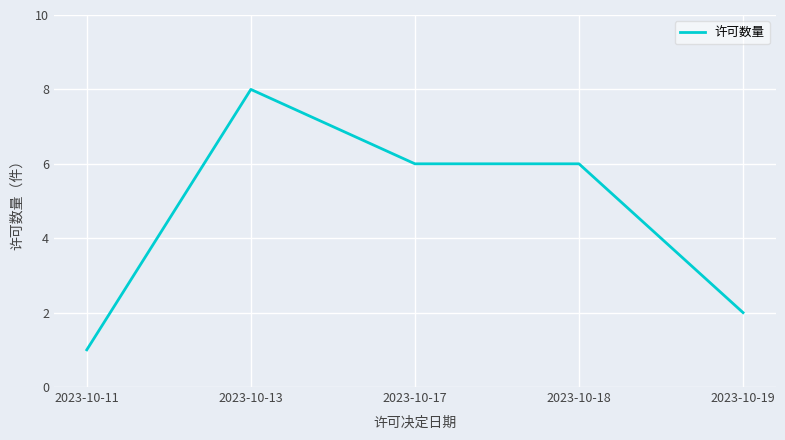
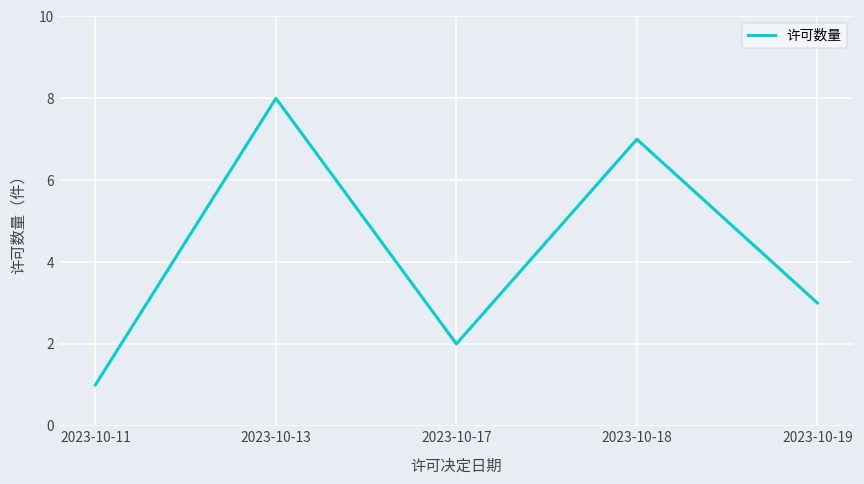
  {
    "2023-10-11": 1,
    "2023-10-13": 8,
-   "2023-10-17": 6,
-   "2023-10-18": 6,
-   "2023-10-19": 2
+   "2023-10-17": 2,
+   "2023-10-18": 7,
+   "2023-10-19": 3
  }
